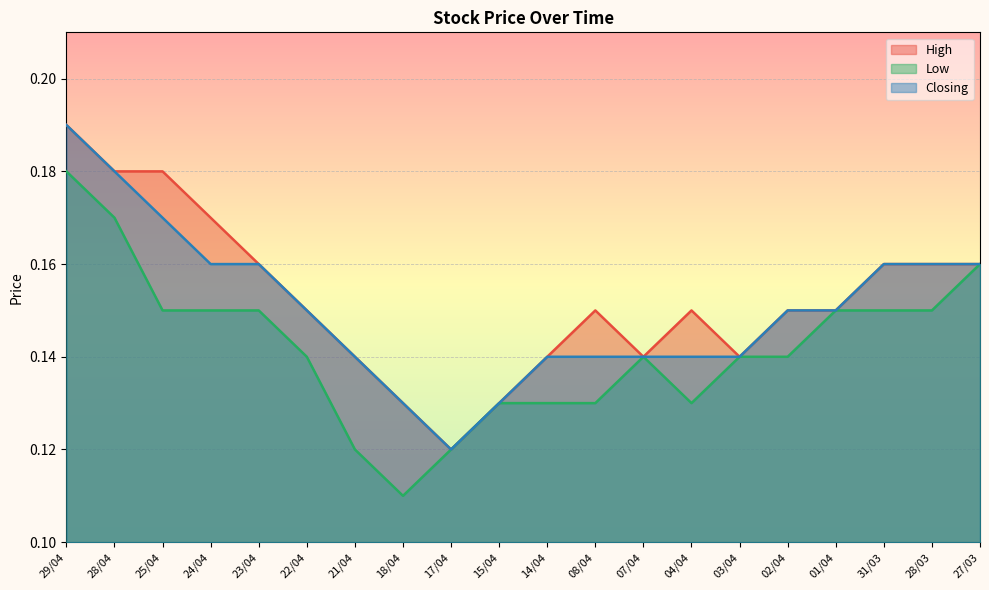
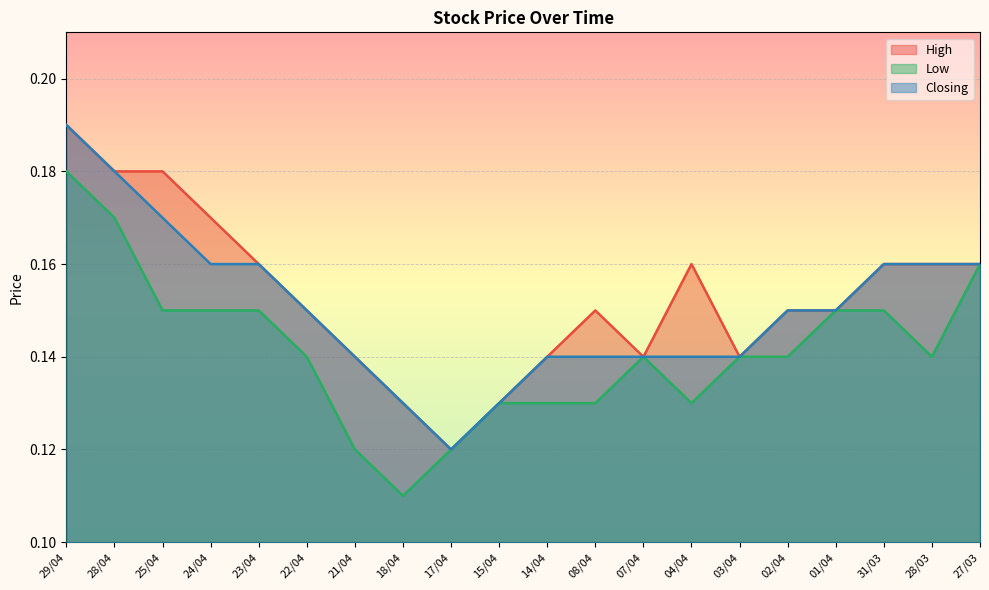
  {
    "High": {
      "25/04": 0.18,
      "24/04": 0.17,
      "08/04": 0.15,
-     "04/04": 0.15
+     "04/04": 0.16
    },
    "Low": {
      "29/04": 0.18,
      "28/04": 0.17,
      "25/04": 0.15,
      "24/04": 0.15,
      "23/04": 0.15,
      "22/04": 0.14,
      "21/04": 0.12,
      "18/04": 0.11,
      "14/04": 0.13,
      "08/04": 0.13,
      "04/04": 0.13,
      "02/04": 0.14,
      "31/03": 0.15,
-     "28/03": 0.15
+     "28/03": 0.14
    },
    "Closing": {
      "25/04": 0.17,
      "24/04": 0.16,
      "08/04": 0.14,
      "04/04": 0.14
    }
  }
